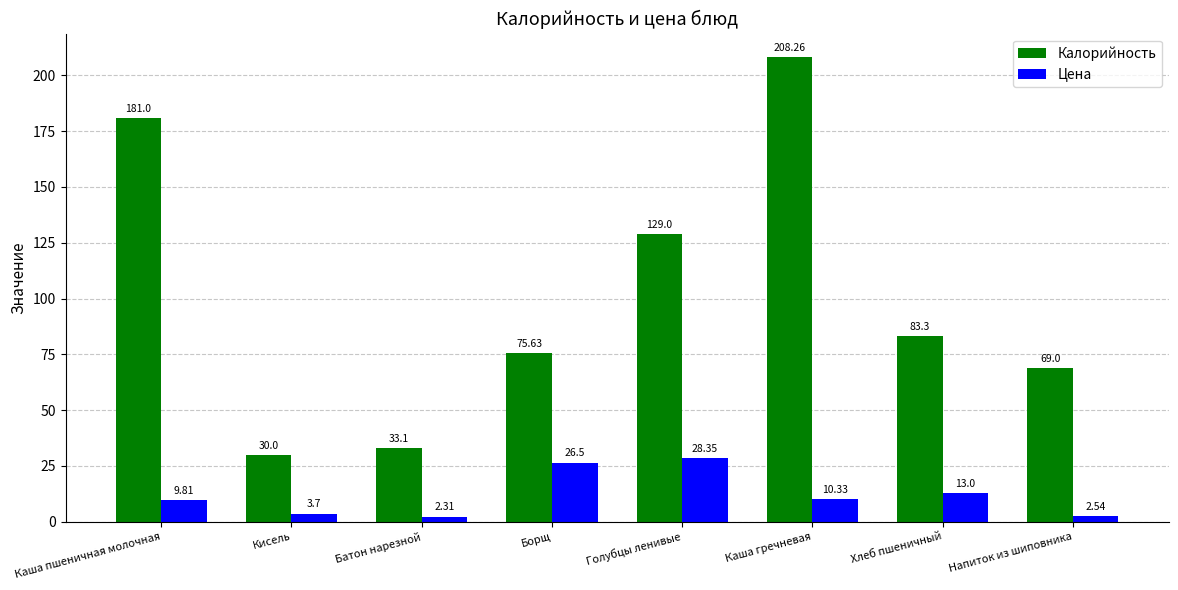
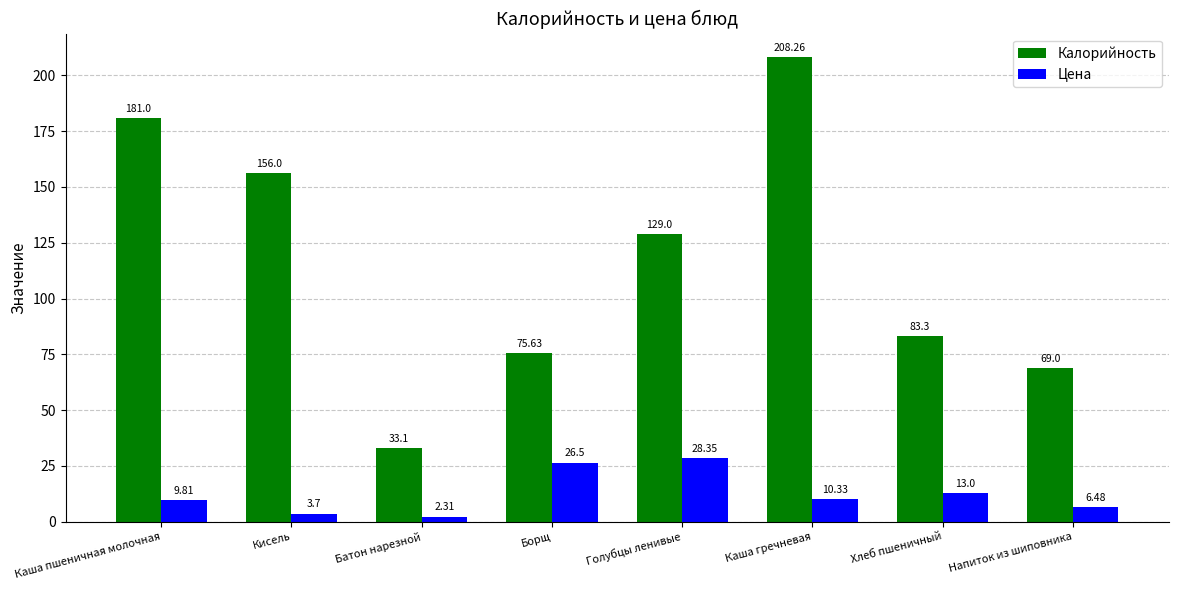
  {
    "Калорийность": {
      "Каша пшеничная молочная": 181.0,
-     "Кисель": 30.0,
+     "Кисель": 156.0,
      "Батон нарезной": 33.1,
      "Борщ": 75.63,
      "Голубцы ленивые": 129.0,
      "Каша гречневая": 208.26,
      "Хлеб пшеничный": 83.3,
      "Напиток из шиповника": 69.0
    },
    "Цена": {
      "Каша пшеничная молочная": 9.81,
      "Кисель": 3.7,
      "Батон нарезной": 2.31,
      "Борщ": 26.5,
      "Голубцы ленивые": 28.35,
      "Каша гречневая": 10.33,
      "Хлеб пшеничный": 13.0,
-     "Напиток из шиповника": 2.54
+     "Напиток из шиповника": 6.48
    }
  }
